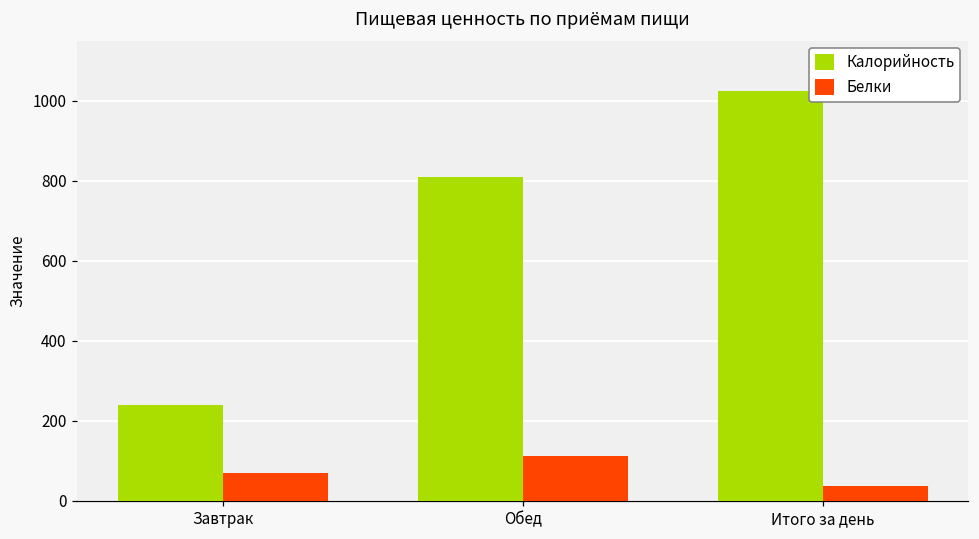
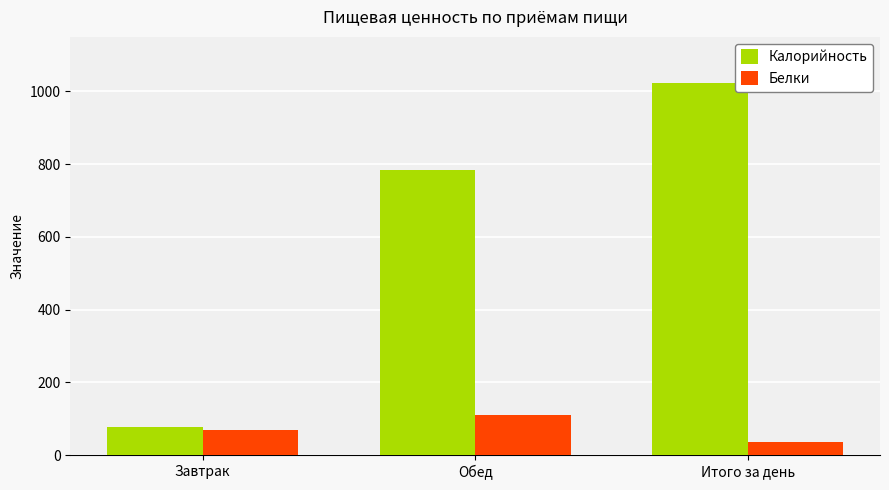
  {
    "Калорийность": {
-     "Завтрак": 240,
-     "Обед": 810,
+     "Завтрак": 80,
+     "Обед": 790,
      "Итого за день": 1020
    },
    "Белки": {
      "Завтрак": 70,
      "Обед": 110,
      "Итого за день": 40
    }
  }
